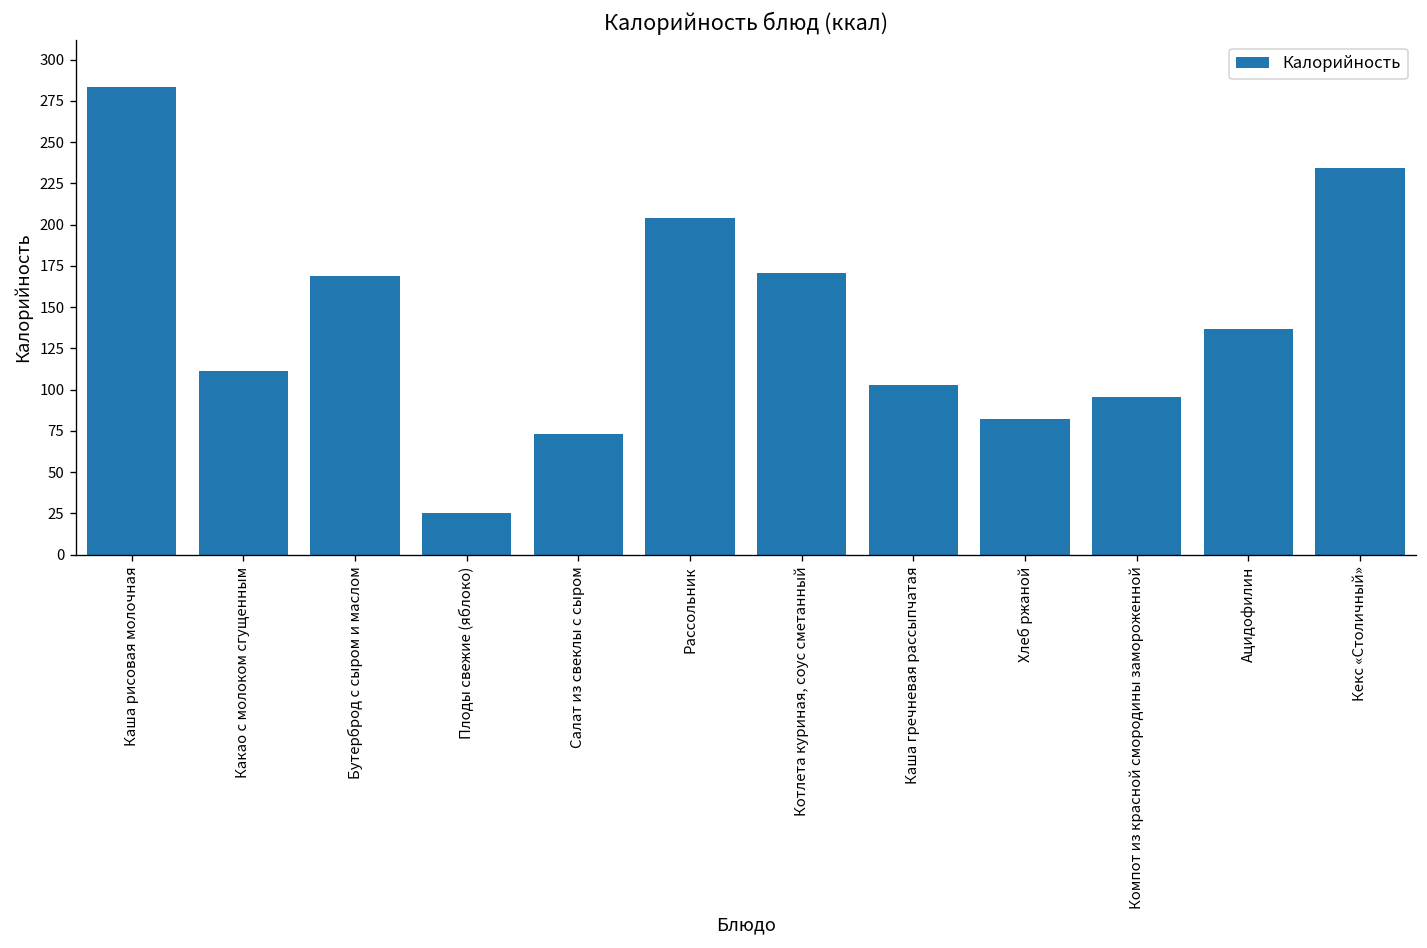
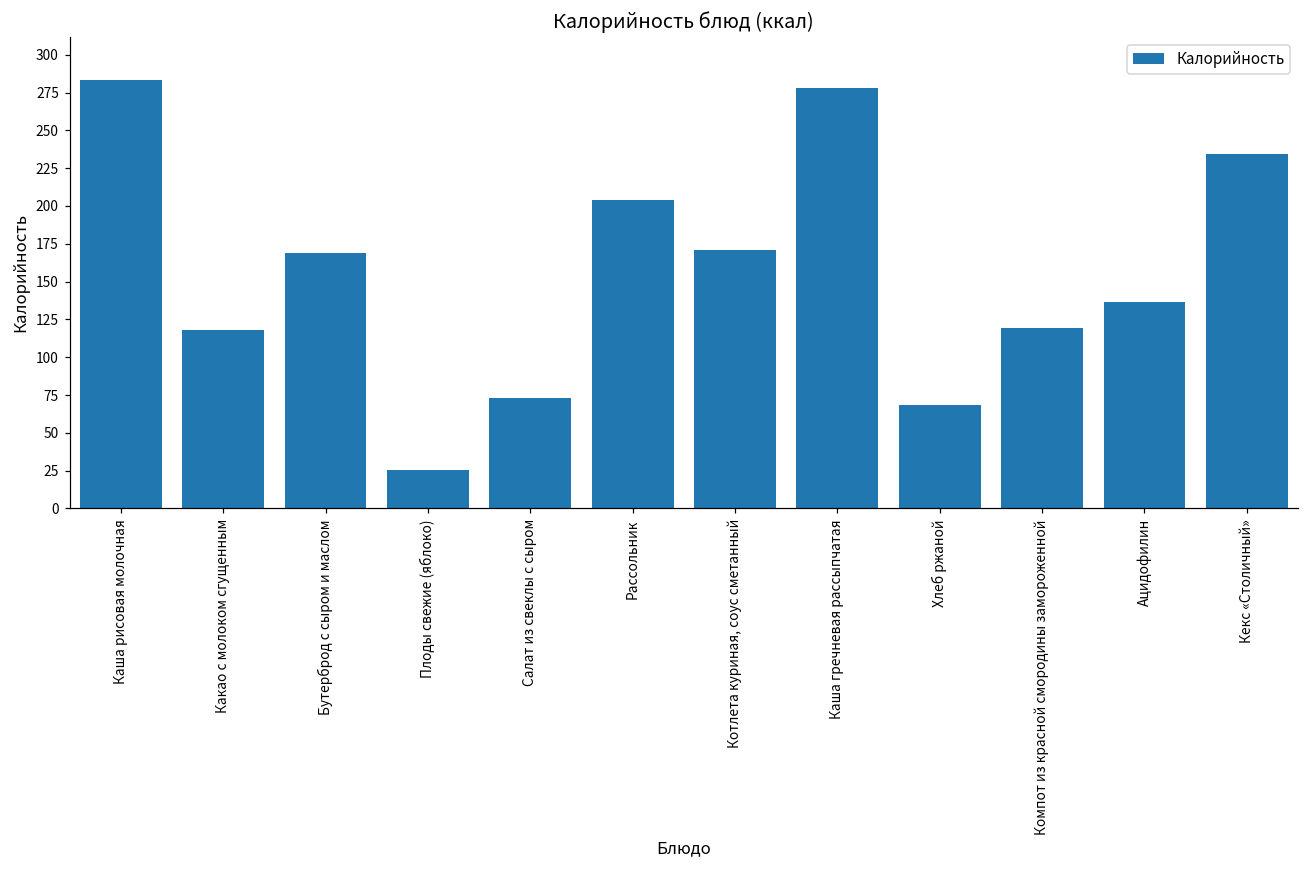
  {
    "Каша рисовая молочная": 283,
-   "Какао с молоком сгущенным": 111,
+   "Какао с молоком сгущенным": 118,
    "Бутерброд с сыром и маслом": 169,
    "Плоды свежие (яблоко)": 25,
    "Салат из свеклы с сыром": 73,
    "Рассольник": 204,
    "Котлета куриная, соус сметанный": 171,
-   "Каша гречневая рассыпчатая": 103,
-   "Хлеб ржаной": 82,
-   "Компот из красной смородины замороженной": 96,
+   "Каша гречневая рассыпчатая": 278,
+   "Хлеб ржаной": 68,
+   "Компот из красной смородины замороженной": 119,
    "Ацидофилин": 137,
    "Кекс «Столичный»": 235
  }
